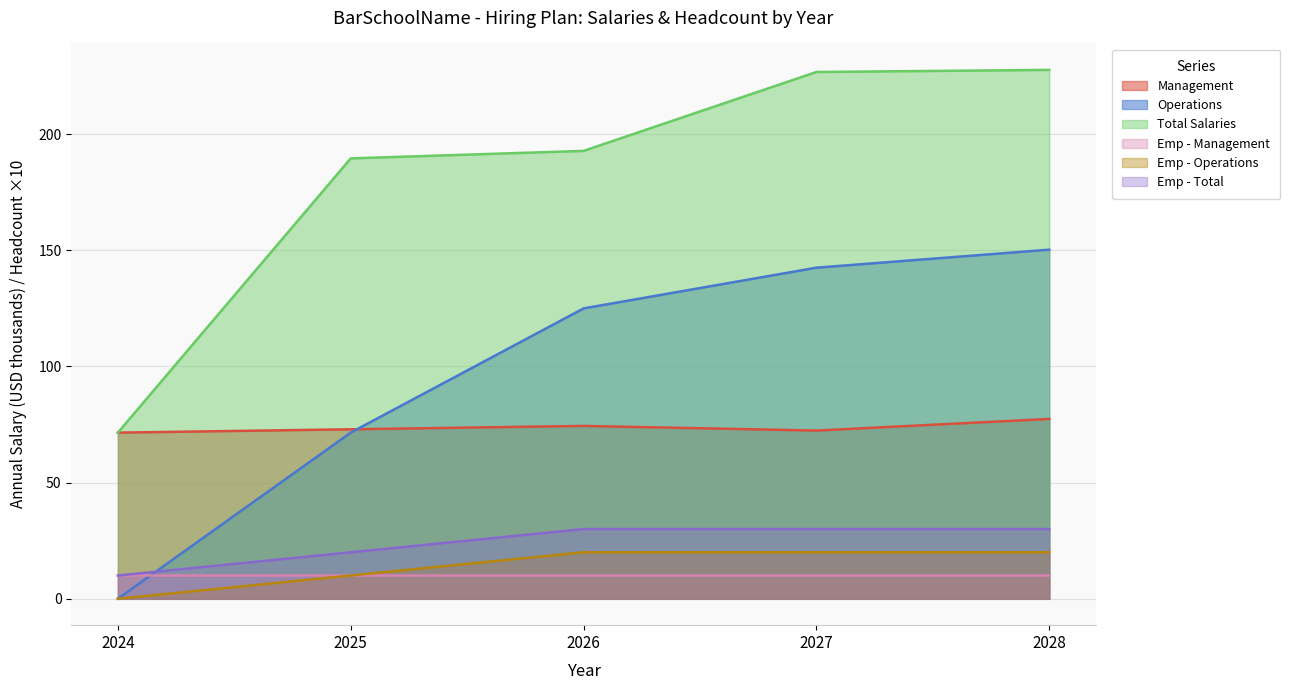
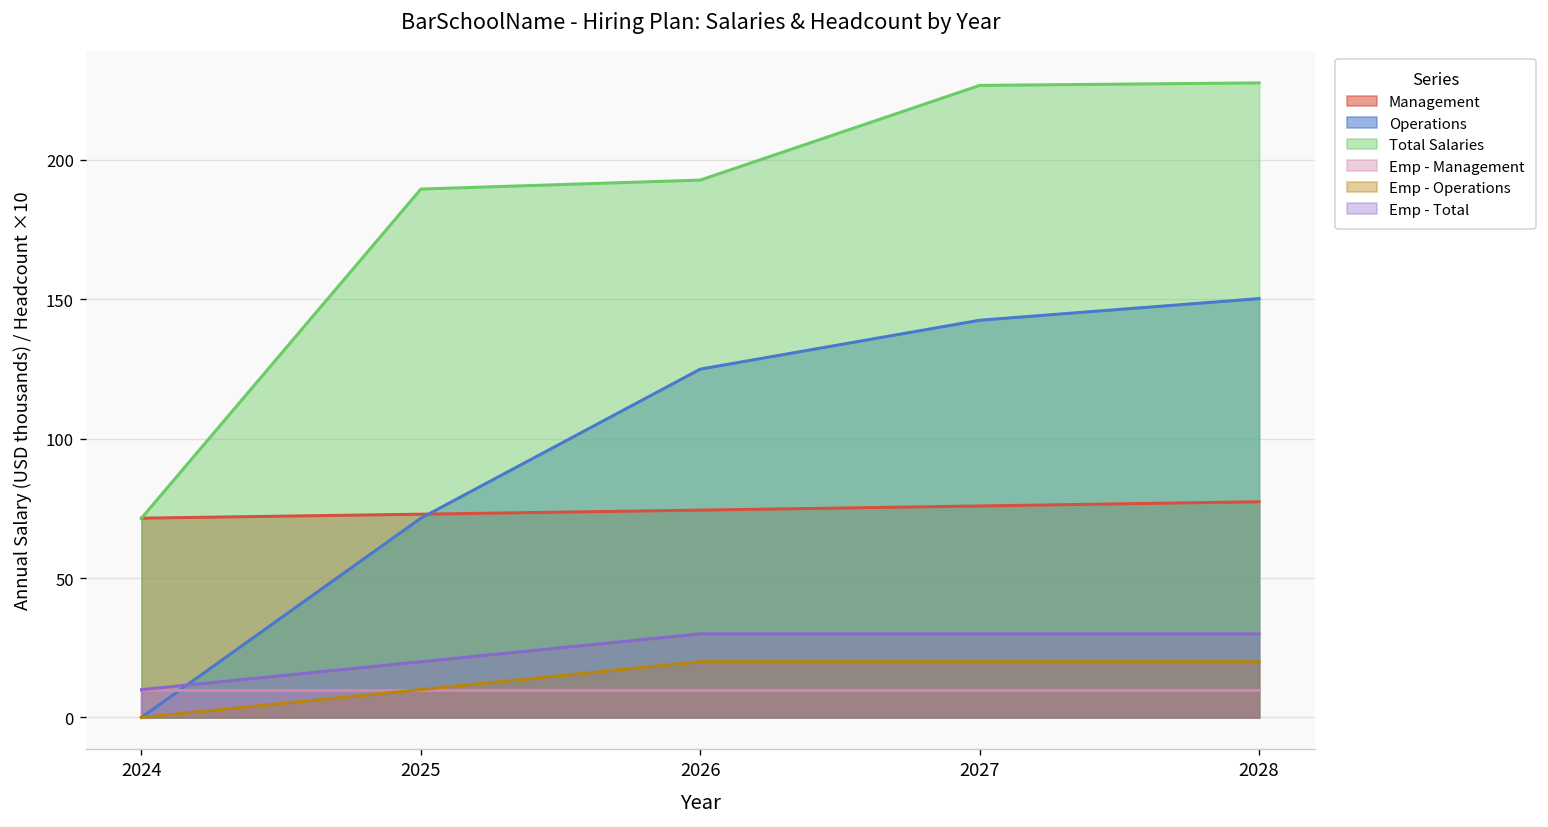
  {
    "Management": {
      "2025": 73,
      "2026": 74,
-     "2027": 72,
+     "2027": 76,
      "2028": 77
    },
    "Operations": {
      "2025": 72,
      "2026": 125,
      "2027": 143,
      "2028": 150
    },
    "Total Salaries": {
      "2025": 190,
      "2026": 193,
      "2027": 227,
      "2028": 228
    },
    "Emp - Operations": {
      "2026": 20,
      "2027": 20,
      "2028": 20
    }
  }
